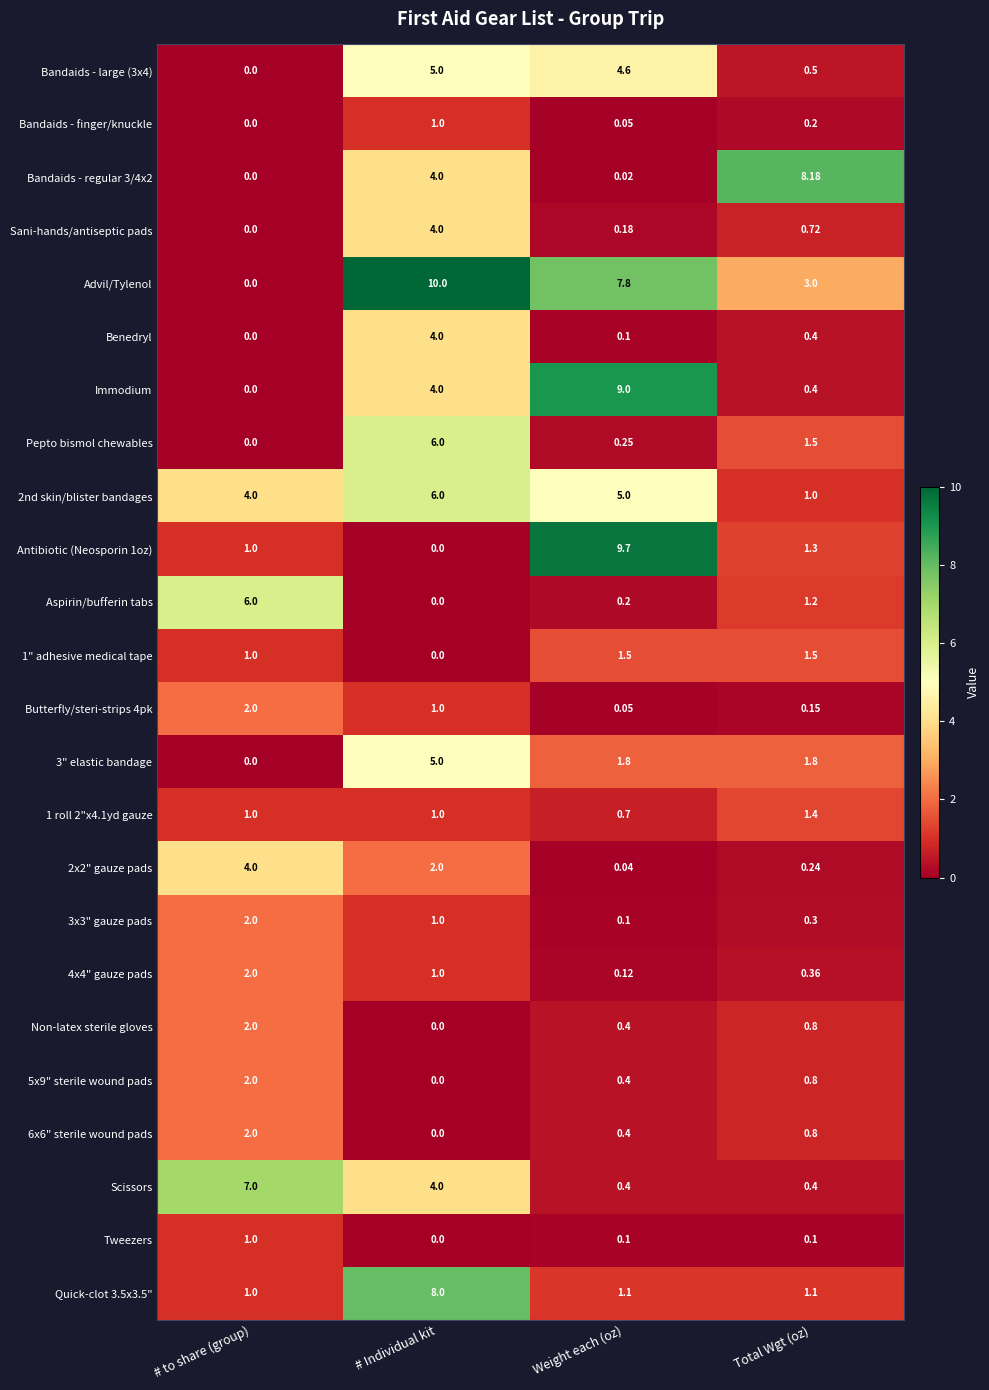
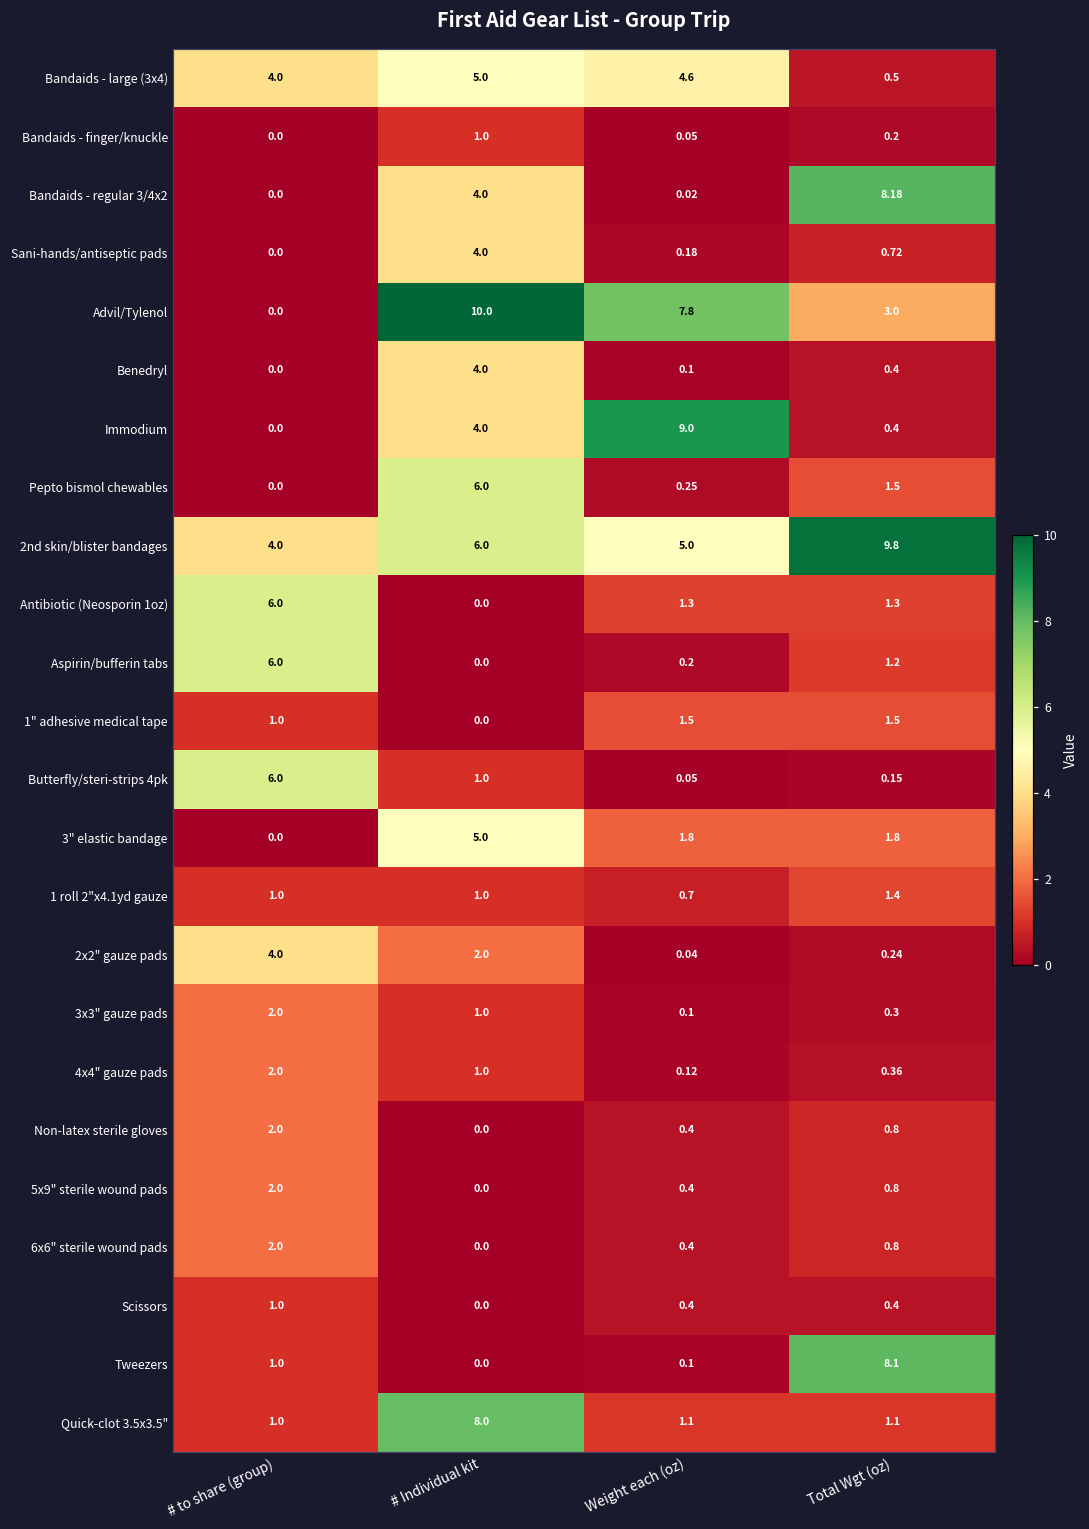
  {
    "Bandaids - large (3x4)": {
-     "# to share (group)": 0.0,
+     "# to share (group)": 4.0,
      "# Individual kit": 5.0,
      "Weight each (oz)": 4.6,
      "Total Wgt (oz)": 0.5
    },
    "Bandaids - finger/knuckle": {
      "# to share (group)": 0.0,
      "# Individual kit": 1.0,
      "Weight each (oz)": 0.05,
      "Total Wgt (oz)": 0.2
    },
    "Bandaids - regular 3/4x2": {
      "# to share (group)": 0.0,
      "# Individual kit": 4.0,
      "Weight each (oz)": 0.02,
      "Total Wgt (oz)": 8.18
    },
    "Sani-hands/antiseptic pads": {
      "# to share (group)": 0.0,
      "# Individual kit": 4.0,
      "Weight each (oz)": 0.18,
      "Total Wgt (oz)": 0.72
    },
    "Advil/Tylenol": {
      "# to share (group)": 0.0,
      "# Individual kit": 10.0,
      "Weight each (oz)": 7.8,
      "Total Wgt (oz)": 3.0
    },
    "Benedryl": {
      "# to share (group)": 0.0,
      "# Individual kit": 4.0,
      "Weight each (oz)": 0.1,
      "Total Wgt (oz)": 0.4
    },
    "Immodium": {
      "# to share (group)": 0.0,
      "# Individual kit": 4.0,
      "Weight each (oz)": 9.0,
      "Total Wgt (oz)": 0.4
    },
    "Pepto bismol chewables": {
      "# to share (group)": 0.0,
      "# Individual kit": 6.0,
      "Weight each (oz)": 0.25,
      "Total Wgt (oz)": 1.5
    },
    "2nd skin/blister bandages": {
      "# to share (group)": 4.0,
      "# Individual kit": 6.0,
      "Weight each (oz)": 5.0,
-     "Total Wgt (oz)": 1.0
+     "Total Wgt (oz)": 9.8
    },
    "Antibiotic (Neosporin 1oz)": {
-     "# to share (group)": 1.0,
+     "# to share (group)": 6.0,
      "# Individual kit": 0.0,
-     "Weight each (oz)": 9.7,
+     "Weight each (oz)": 1.3,
      "Total Wgt (oz)": 1.3
    },
    "Aspirin/bufferin tabs": {
      "# to share (group)": 6.0,
      "# Individual kit": 0.0,
      "Weight each (oz)": 0.2,
      "Total Wgt (oz)": 1.2
    },
    "1\" adhesive medical tape": {
      "# to share (group)": 1.0,
      "# Individual kit": 0.0,
      "Weight each (oz)": 1.5,
      "Total Wgt (oz)": 1.5
    },
    "Butterfly/steri-strips 4pk": {
-     "# to share (group)": 2.0,
+     "# to share (group)": 6.0,
      "# Individual kit": 1.0,
      "Weight each (oz)": 0.05,
      "Total Wgt (oz)": 0.15
    },
    "3\" elastic bandage": {
      "# to share (group)": 0.0,
      "# Individual kit": 5.0,
      "Weight each (oz)": 1.8,
      "Total Wgt (oz)": 1.8
    },
    "1 roll 2\"x4.1yd gauze": {
      "# to share (group)": 1.0,
      "# Individual kit": 1.0,
      "Weight each (oz)": 0.7,
      "Total Wgt (oz)": 1.4
    },
    "2x2\" gauze pads": {
      "# to share (group)": 4.0,
      "# Individual kit": 2.0,
      "Weight each (oz)": 0.04,
      "Total Wgt (oz)": 0.24
    },
    "3x3\" gauze pads": {
      "# to share (group)": 2.0,
      "# Individual kit": 1.0,
      "Weight each (oz)": 0.1,
      "Total Wgt (oz)": 0.3
    },
    "4x4\" gauze pads": {
      "# to share (group)": 2.0,
      "# Individual kit": 1.0,
      "Weight each (oz)": 0.12,
      "Total Wgt (oz)": 0.36
    },
    "Non-latex sterile gloves": {
      "# to share (group)": 2.0,
      "# Individual kit": 0.0,
      "Weight each (oz)": 0.4,
      "Total Wgt (oz)": 0.8
    },
    "5x9\" sterile wound pads": {
      "# to share (group)": 2.0,
      "# Individual kit": 0.0,
      "Weight each (oz)": 0.4,
      "Total Wgt (oz)": 0.8
    },
    "6x6\" sterile wound pads": {
      "# to share (group)": 2.0,
      "# Individual kit": 0.0,
      "Weight each (oz)": 0.4,
      "Total Wgt (oz)": 0.8
    },
    "Scissors": {
-     "# to share (group)": 7.0,
-     "# Individual kit": 4.0,
+     "# to share (group)": 1.0,
+     "# Individual kit": 0.0,
      "Weight each (oz)": 0.4,
      "Total Wgt (oz)": 0.4
    },
    "Tweezers": {
      "# to share (group)": 1.0,
      "# Individual kit": 0.0,
      "Weight each (oz)": 0.1,
-     "Total Wgt (oz)": 0.1
+     "Total Wgt (oz)": 8.1
    },
    "Quick-clot 3.5x3.5\"": {
      "# to share (group)": 1.0,
      "# Individual kit": 8.0,
      "Weight each (oz)": 1.1,
      "Total Wgt (oz)": 1.1
    }
  }
